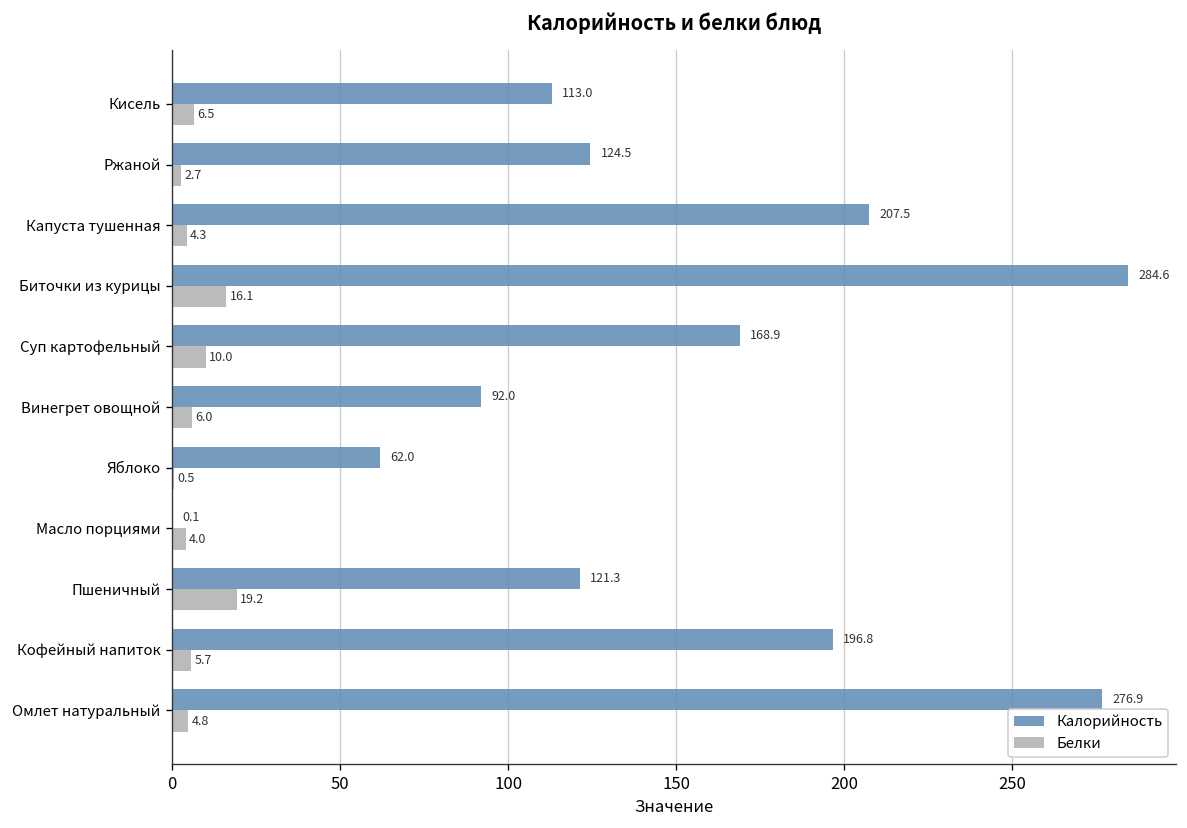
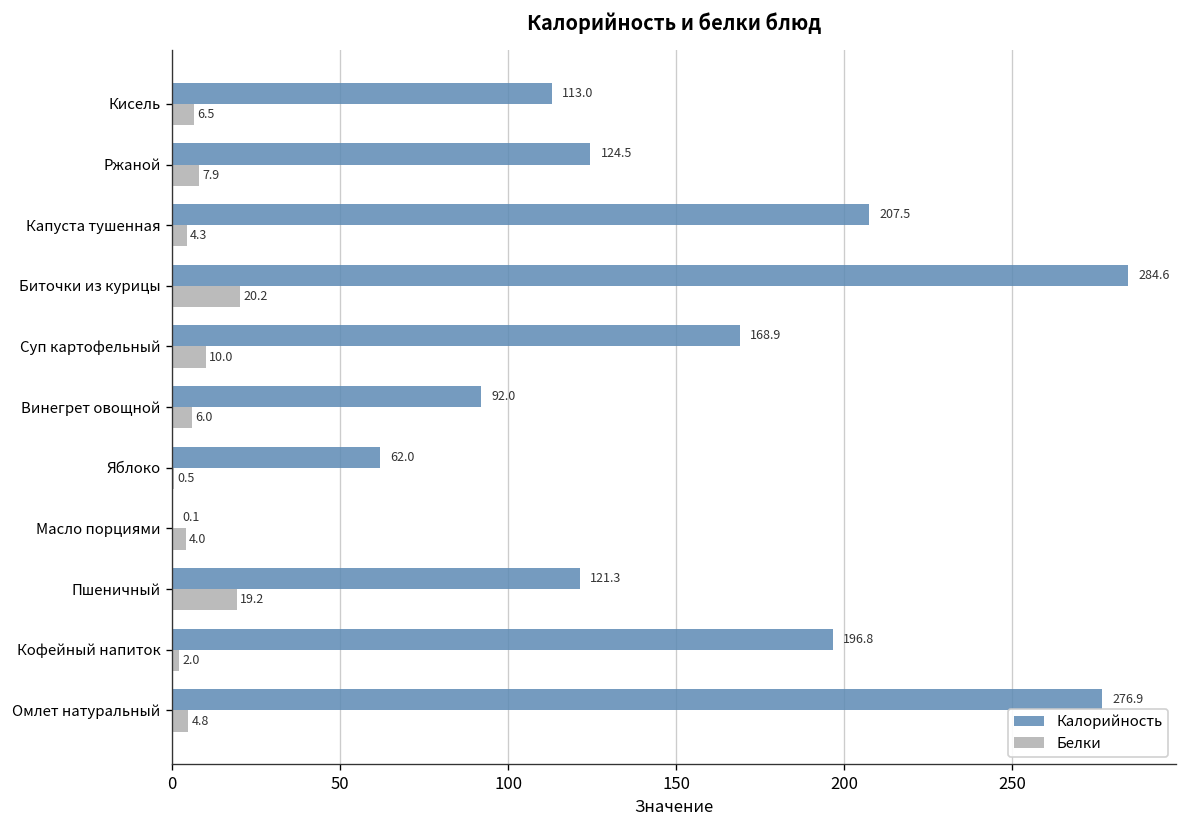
  {
    "Калорийность": {
      "Кисель": 113.0,
      "Ржаной": 124.5,
      "Капуста тушенная": 207.5,
      "Биточки из курицы": 284.6,
      "Суп картофельный": 168.9,
      "Винегрет овощной": 92.0,
      "Яблоко": 62.0,
      "Масло порциями": 0.1,
      "Пшеничный": 121.3,
      "Кофейный напиток": 196.8,
      "Омлет натуральный": 276.9
    },
    "Белки": {
      "Кисель": 6.5,
-     "Ржаной": 2.7,
+     "Ржаной": 7.9,
      "Капуста тушенная": 4.3,
-     "Биточки из курицы": 16.1,
+     "Биточки из курицы": 20.2,
      "Суп картофельный": 10.0,
      "Винегрет овощной": 6.0,
      "Яблоко": 0.5,
      "Масло порциями": 4.0,
      "Пшеничный": 19.2,
-     "Кофейный напиток": 5.7,
+     "Кофейный напиток": 2.0,
      "Омлет натуральный": 4.8
    }
  }
